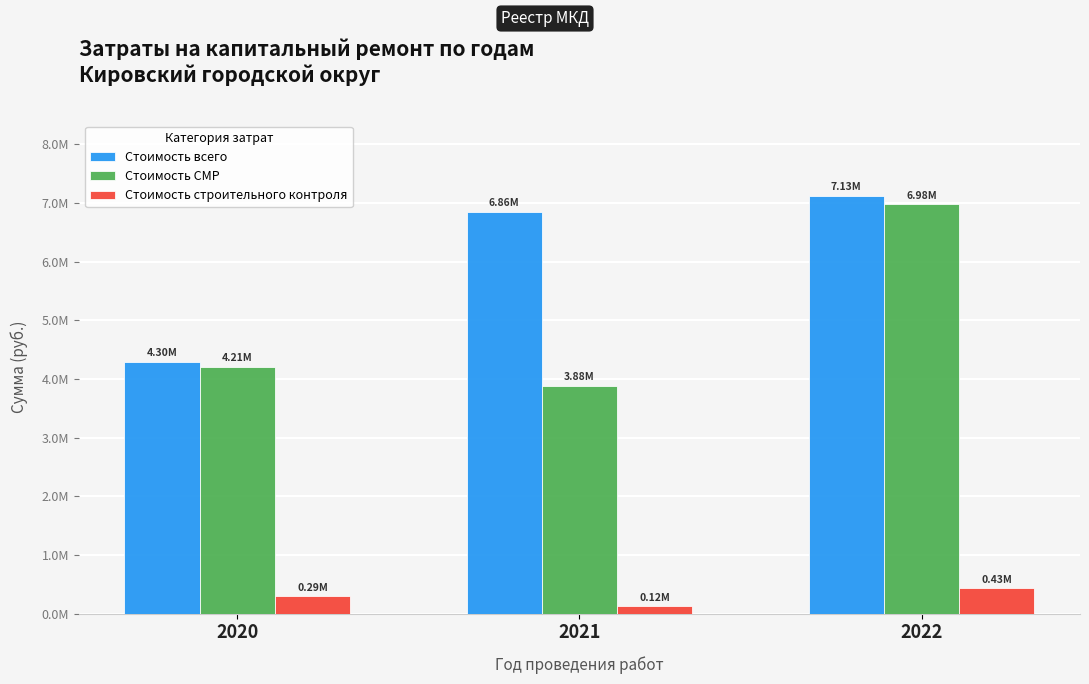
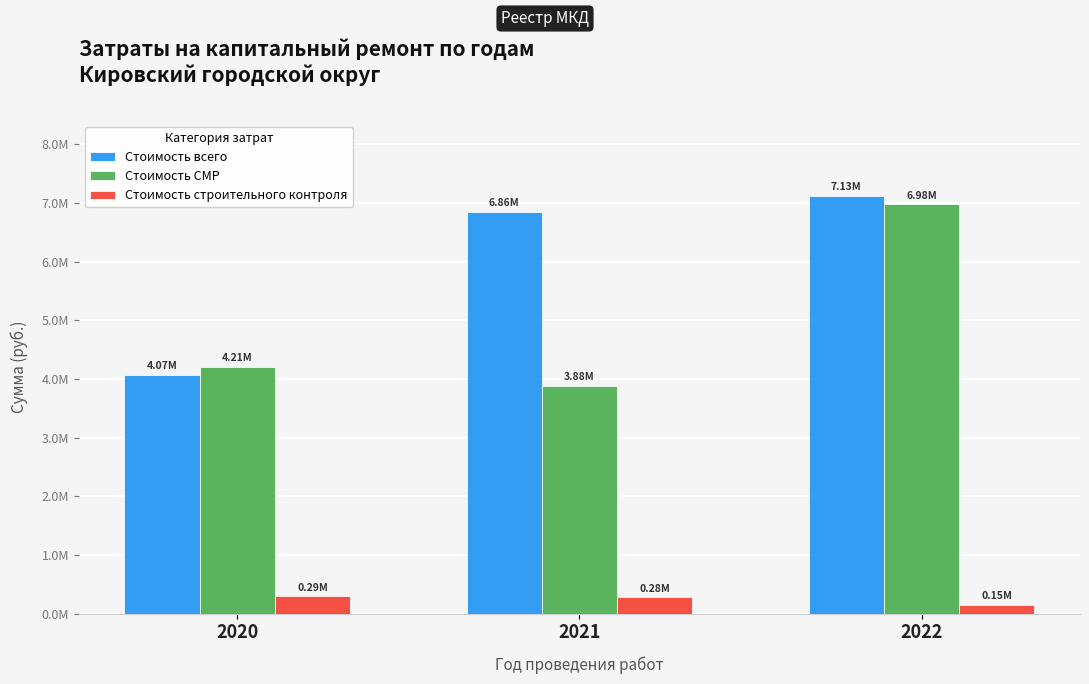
  {
    "Стоимость всего": {
-     "2020": "4.30M",
+     "2020": "4.07M",
      "2021": "6.86M",
      "2022": "7.13M"
    },
    "Стоимость СМР": {
      "2020": "4.21M",
      "2021": "3.88M",
      "2022": "6.98M"
    },
    "Стоимость строительного контроля": {
      "2020": "0.29M",
-     "2021": "0.12M",
-     "2022": "0.43M"
+     "2021": "0.28M",
+     "2022": "0.15M"
    }
  }
